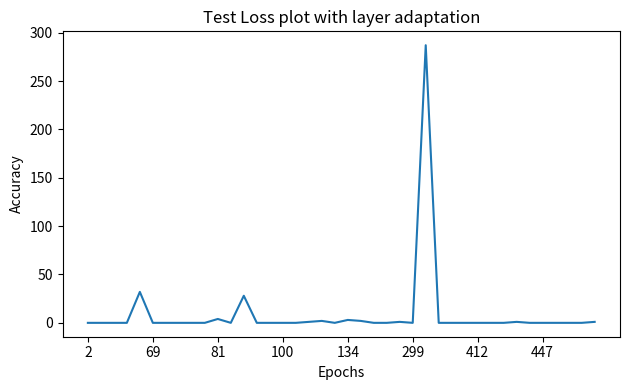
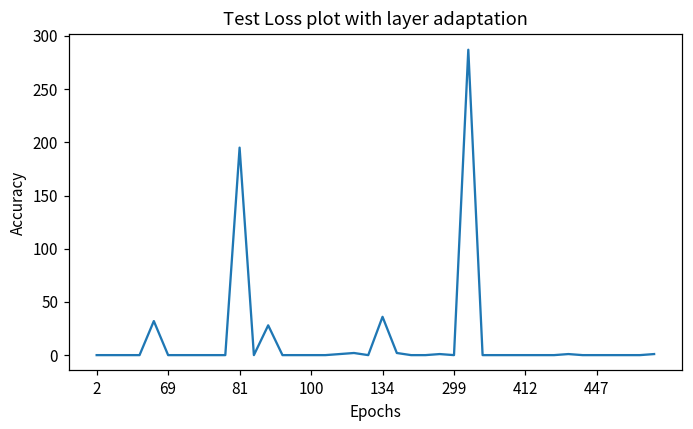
  {
    "69": 0,
-   "81": 0,
+   "81": 200,
    "100": 0,
-   "134": 0,
+   "134": 40,
    "299": 0,
    "412": 0,
    "447": 0
  }
